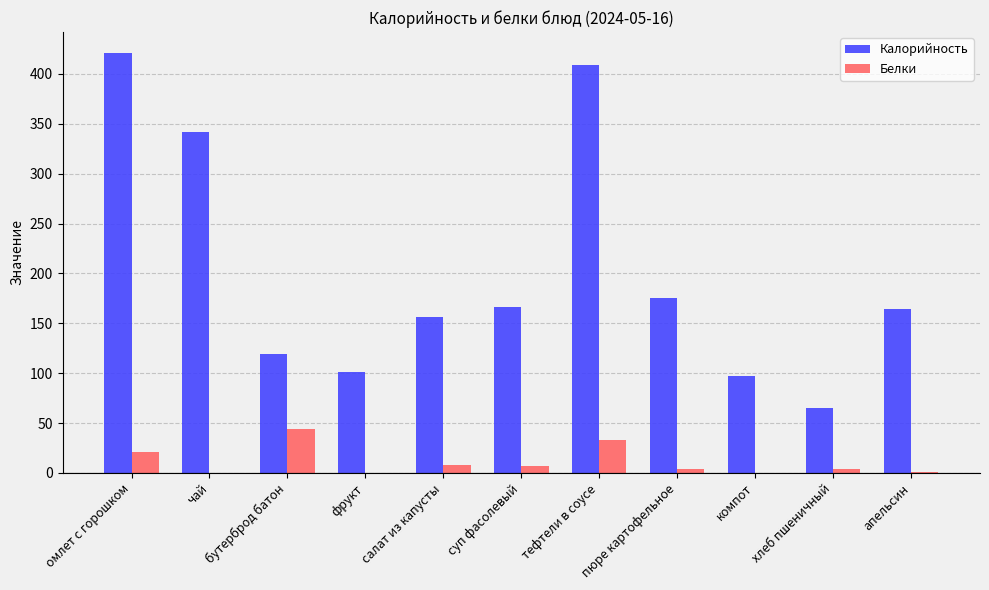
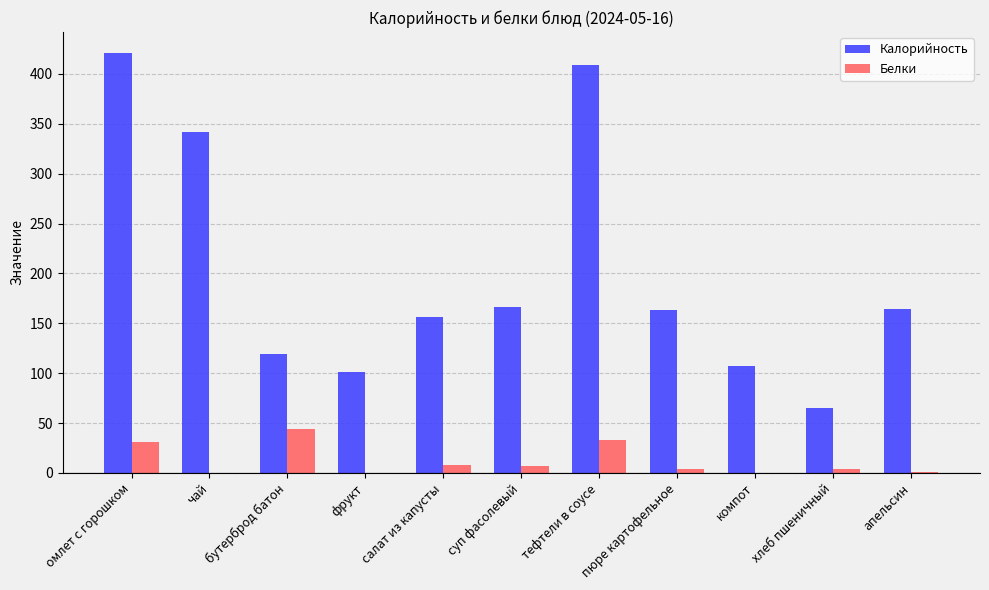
  {
    "Калорийность": {
      "омлет с горошком": 420,
      "чай": 340,
      "бутерброд батон": 120,
      "фрукт": 100,
      "салат из капусты": 160,
      "суп фасолевый": 170,
      "тефтели в соусе": 410,
-     "пюре картофельное": 180,
-     "компот": 100,
+     "пюре картофельное": 160,
+     "компот": 110,
      "хлеб пшеничный": 70,
      "апельсин": 160
    },
    "Белки": {
-     "омлет с горошком": 20,
+     "омлет с горошком": 30,
      "чай": 0,
      "бутерброд батон": 40,
      "фрукт": 0,
      "салат из капусты": 10,
      "суп фасолевый": 10,
      "тефтели в соусе": 30,
      "пюре картофельное": 0,
      "компот": 0,
      "хлеб пшеничный": 0
    }
  }
